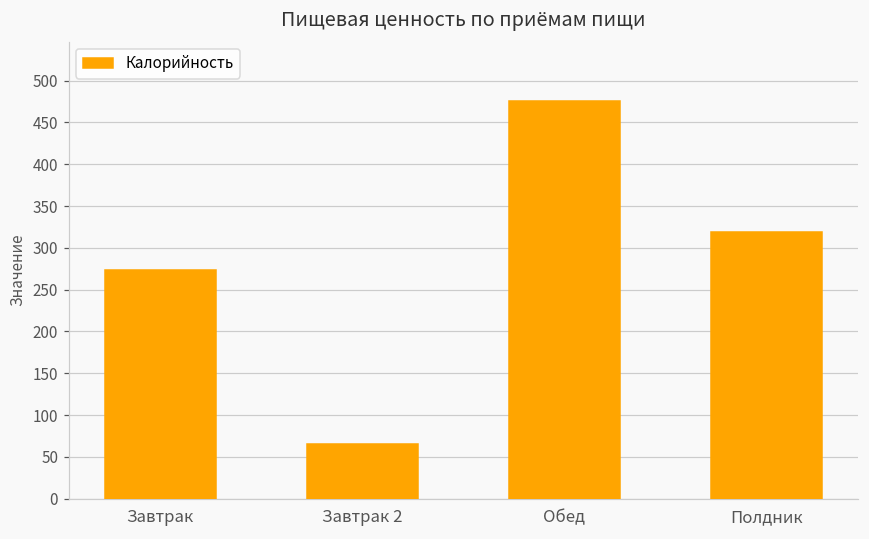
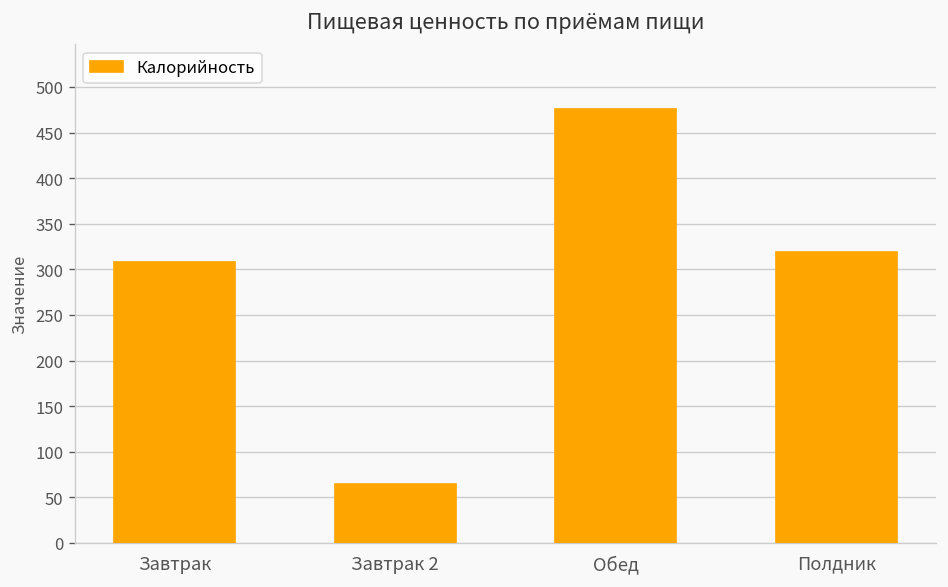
  {
-   "Завтрак": 270,
+   "Завтрак": 310,
    "Завтрак 2": 70,
    "Обед": 480,
    "Полдник": 320
  }
